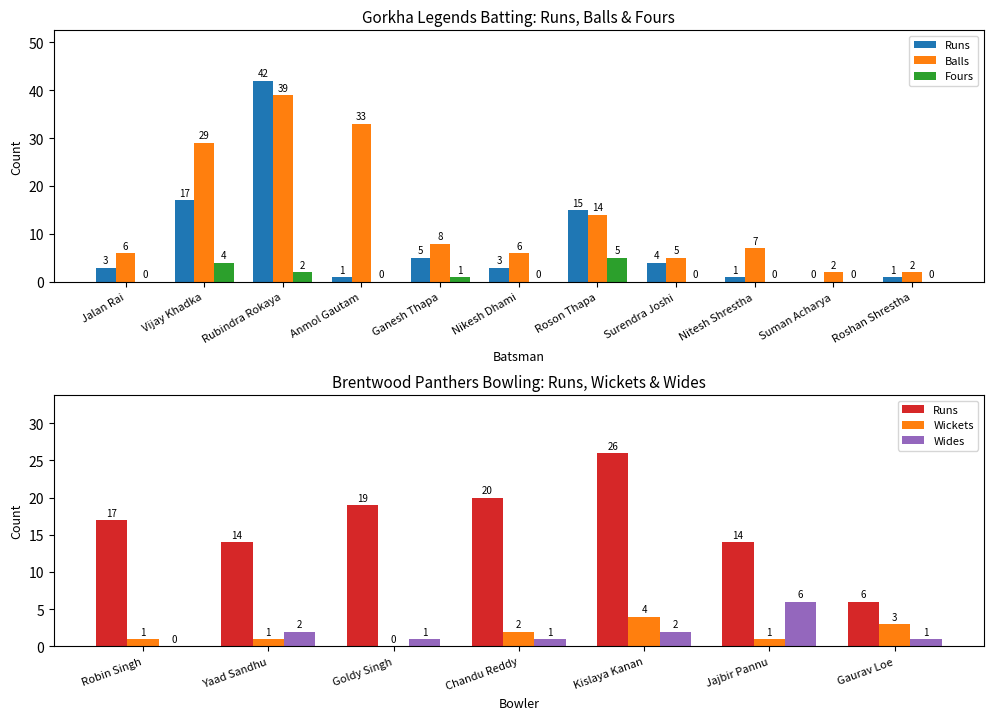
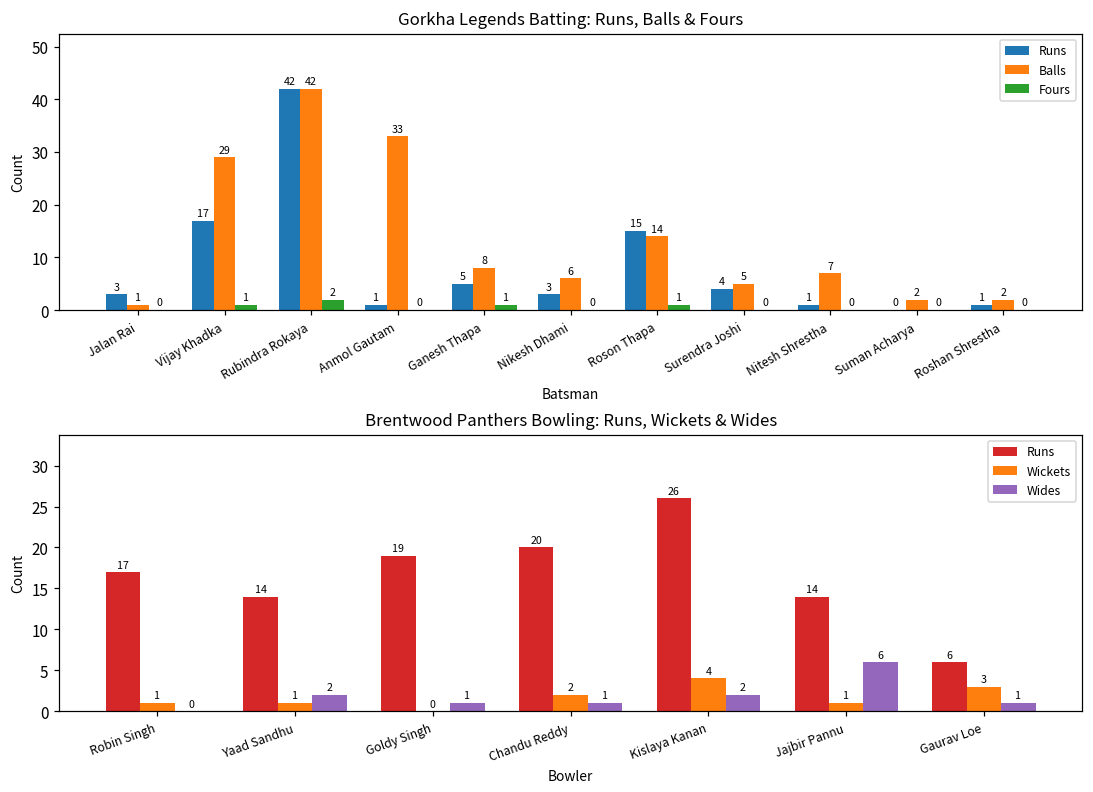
  {
    "Gorkha Legends Batting: Runs, Balls & Fours": {
      "Balls": {
-       "Jalan Rai": 6,
+       "Jalan Rai": 1,
        "Vijay Khadka": 29,
-       "Rubindra Rokaya": 39,
+       "Rubindra Rokaya": 42,
        "Anmol Gautam": 33,
        "Ganesh Thapa": 8,
        "Nikesh Dhami": 6,
        "Roson Thapa": 14,
        "Surendra Joshi": 5,
        "Nitesh Shrestha": 7,
        "Suman Acharya": 2,
        "Roshan Shrestha": 2
      },
      "Fours": {
        "Jalan Rai": 0,
-       "Vijay Khadka": 4,
+       "Vijay Khadka": 1,
        "Rubindra Rokaya": 2,
        "Anmol Gautam": 0,
        "Ganesh Thapa": 1,
        "Nikesh Dhami": 0,
-       "Roson Thapa": 5,
+       "Roson Thapa": 1,
        "Surendra Joshi": 0,
        "Nitesh Shrestha": 0,
        "Suman Acharya": 0,
        "Roshan Shrestha": 0
      }
    },
    "Brentwood Panthers Bowling: Runs, Wickets & Wides": {
      "Runs": {
        "Robin Singh": 17,
        "Yaad Sandhu": 14,
        "Goldy Singh": 19,
        "Chandu Reddy": 20,
        "Kislaya Kanan": 26,
        "Jajbir Pannu": 14,
        "Gaurav Loe": 6
      },
      "Wickets": {
        "Robin Singh": 1,
        "Yaad Sandhu": 1,
        "Goldy Singh": 0,
        "Chandu Reddy": 2,
        "Kislaya Kanan": 4,
        "Jajbir Pannu": 1,
        "Gaurav Loe": 3
      },
      "Wides": {
        "Robin Singh": 0,
        "Yaad Sandhu": 2,
        "Goldy Singh": 1,
        "Chandu Reddy": 1,
        "Kislaya Kanan": 2,
        "Jajbir Pannu": 6,
        "Gaurav Loe": 1
      }
    }
  }
